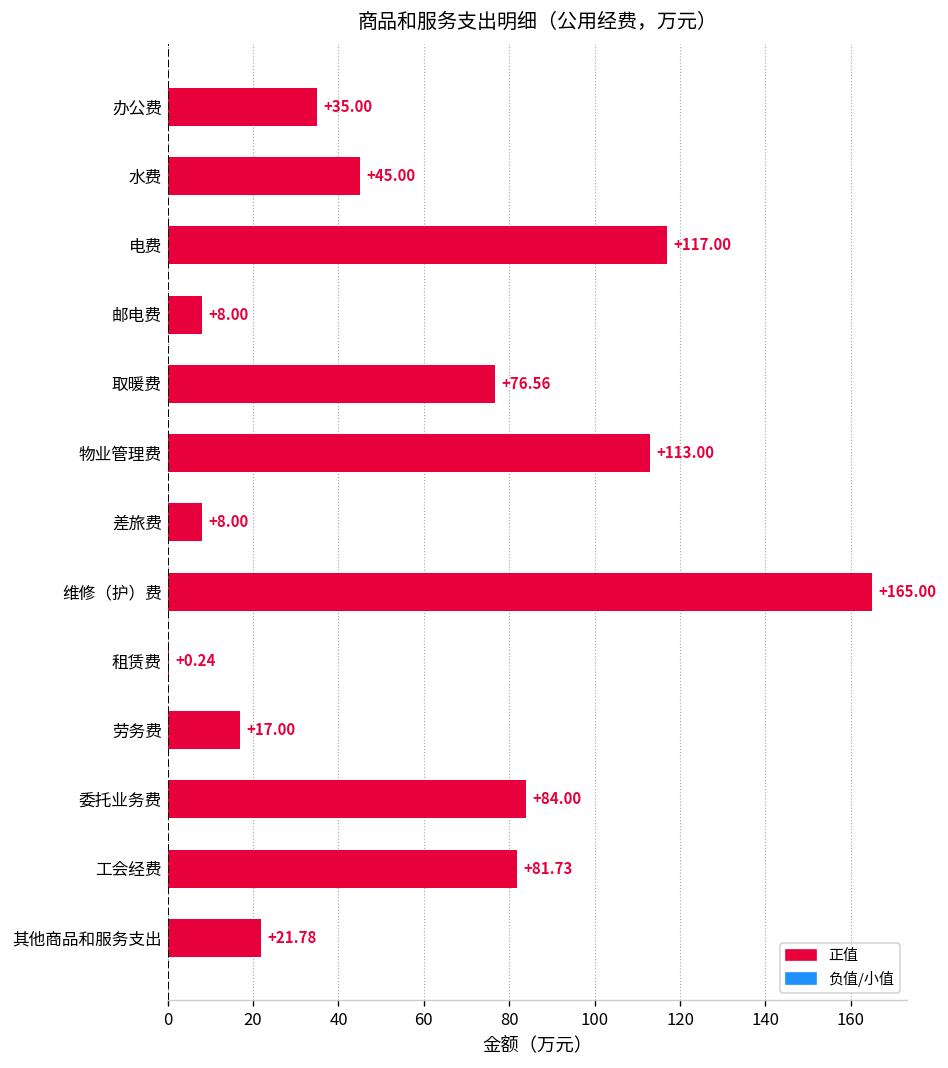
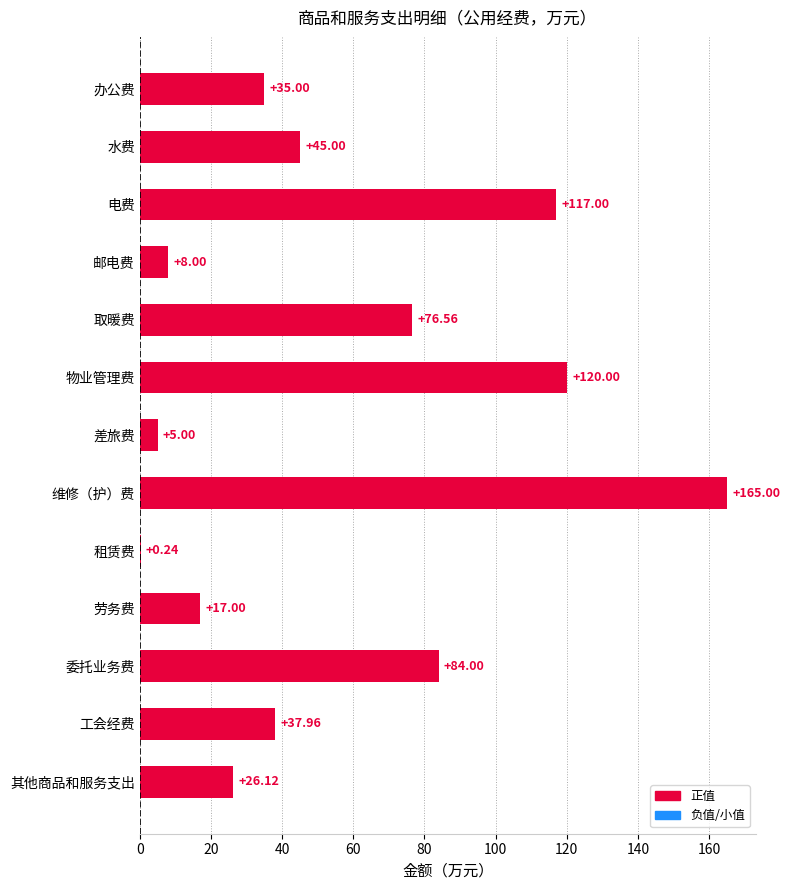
  {
    "办公费": "+35.00",
    "水费": "+45.00",
    "电费": "+117.00",
    "邮电费": "+8.00",
    "取暖费": "+76.56",
-   "物业管理费": "+113.00",
-   "差旅费": "+8.00",
+   "物业管理费": "+120.00",
+   "差旅费": "+5.00",
    "维修（护）费": "+165.00",
    "租赁费": "+0.24",
    "劳务费": "+17.00",
    "委托业务费": "+84.00",
-   "工会经费": "+81.73",
-   "其他商品和服务支出": "+21.78"
+   "工会经费": "+37.96",
+   "其他商品和服务支出": "+26.12"
  }
